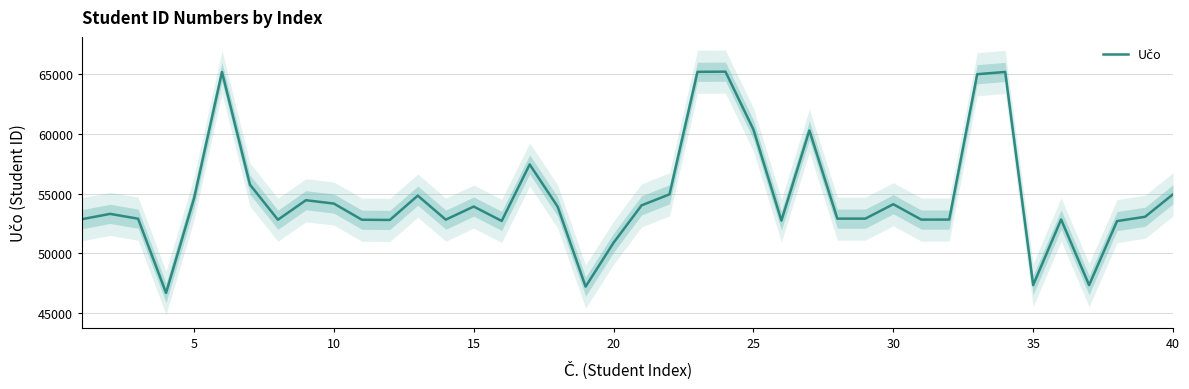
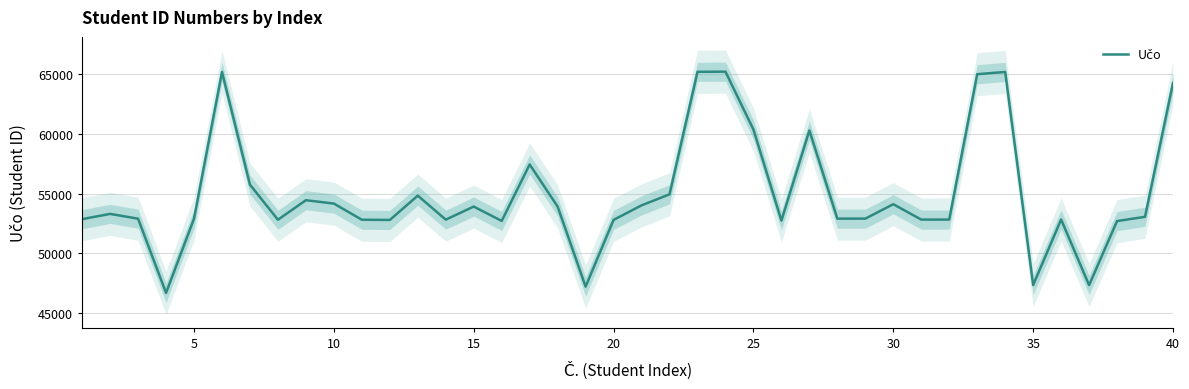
  {
    "Učo": {
-     "5": 54600,
+     "5": 52900,
      "10": 54200,
      "15": 53900,
-     "20": 50900,
+     "20": 52800,
      "25": 60300,
      "30": 54100,
      "35": 47400,
-     "40": 54900
+     "40": 64200
    }
  }
